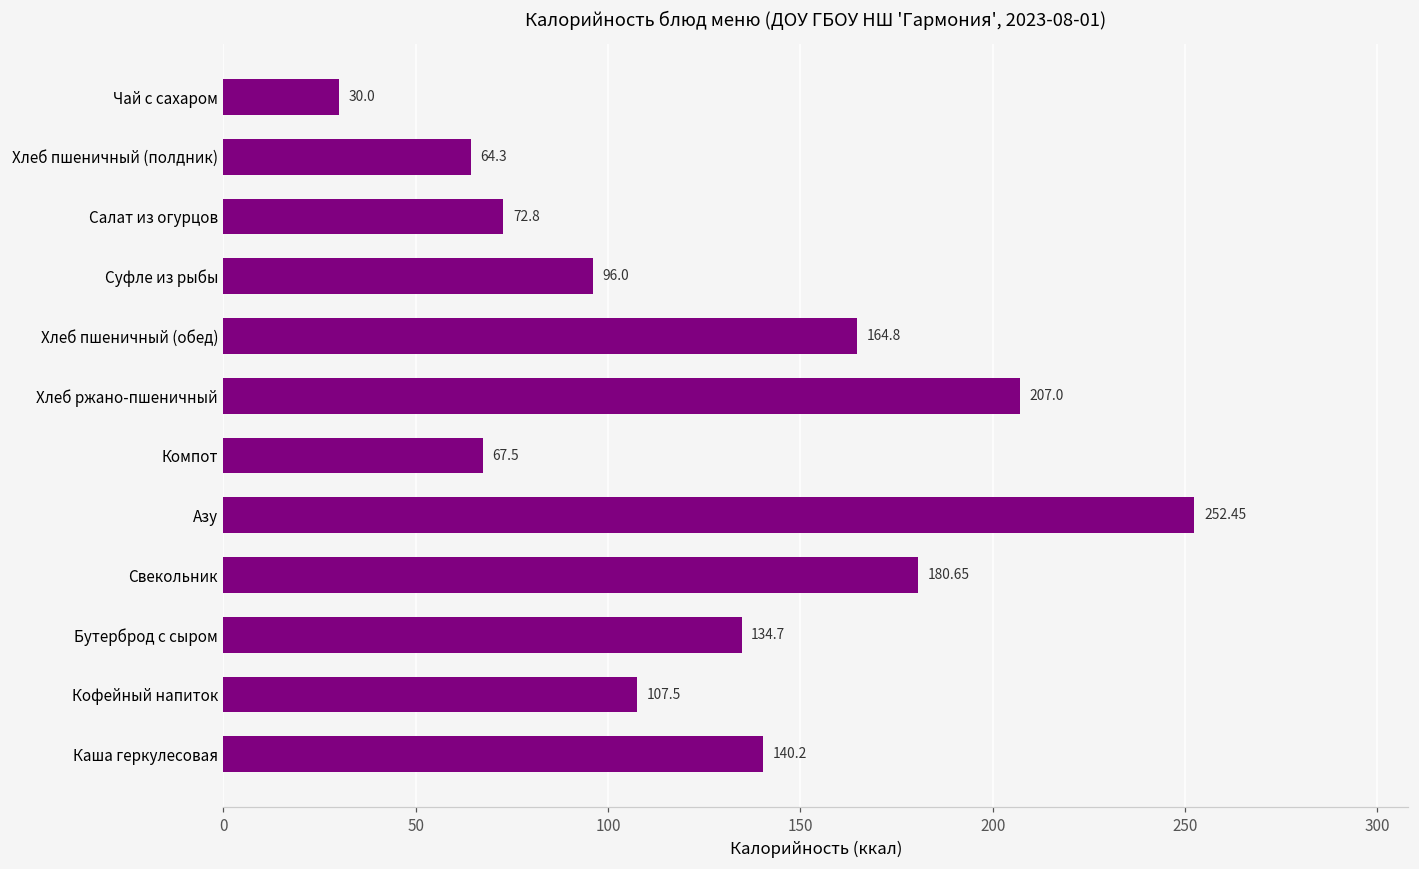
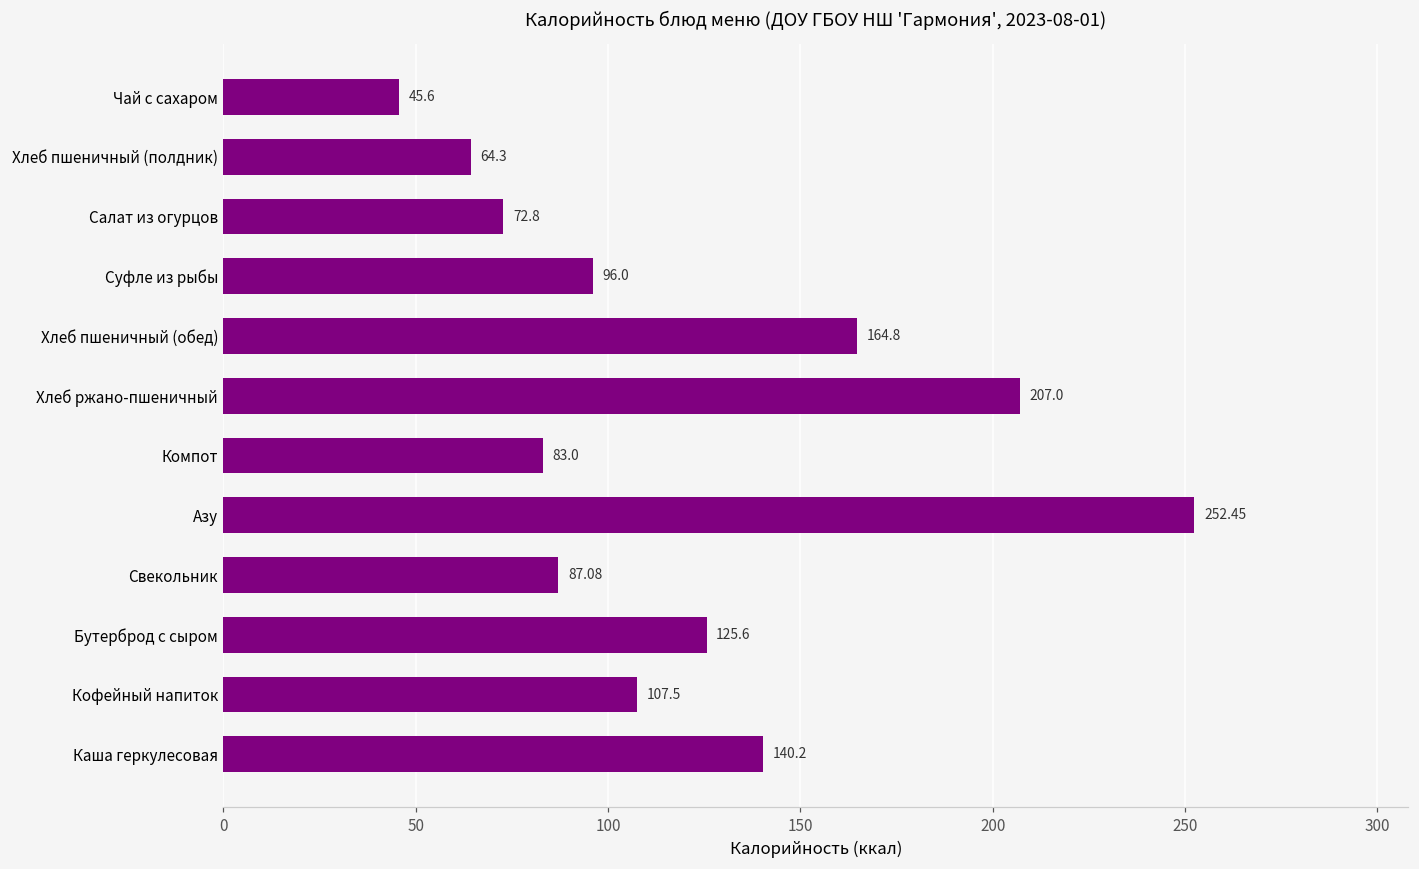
  {
-   "Чай с сахаром": 30.0,
+   "Чай с сахаром": 45.6,
    "Хлеб пшеничный (полдник)": 64.3,
    "Салат из огурцов": 72.8,
    "Суфле из рыбы": 96.0,
    "Хлеб пшеничный (обед)": 164.8,
    "Хлеб ржано-пшеничный": 207.0,
-   "Компот": 67.5,
+   "Компот": 83.0,
    "Азу": 252.45,
-   "Свекольник": 180.65,
-   "Бутерброд с сыром": 134.7,
+   "Свекольник": 87.08,
+   "Бутерброд с сыром": 125.6,
    "Кофейный напиток": 107.5,
    "Каша геркулесовая": 140.2
  }
